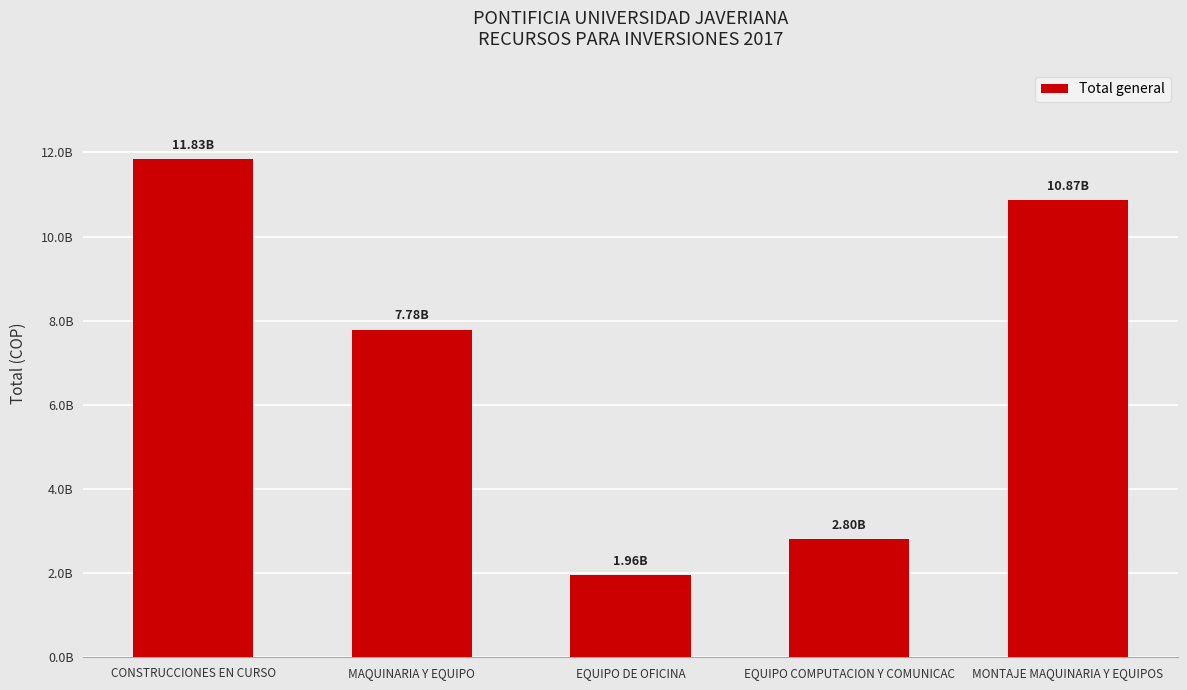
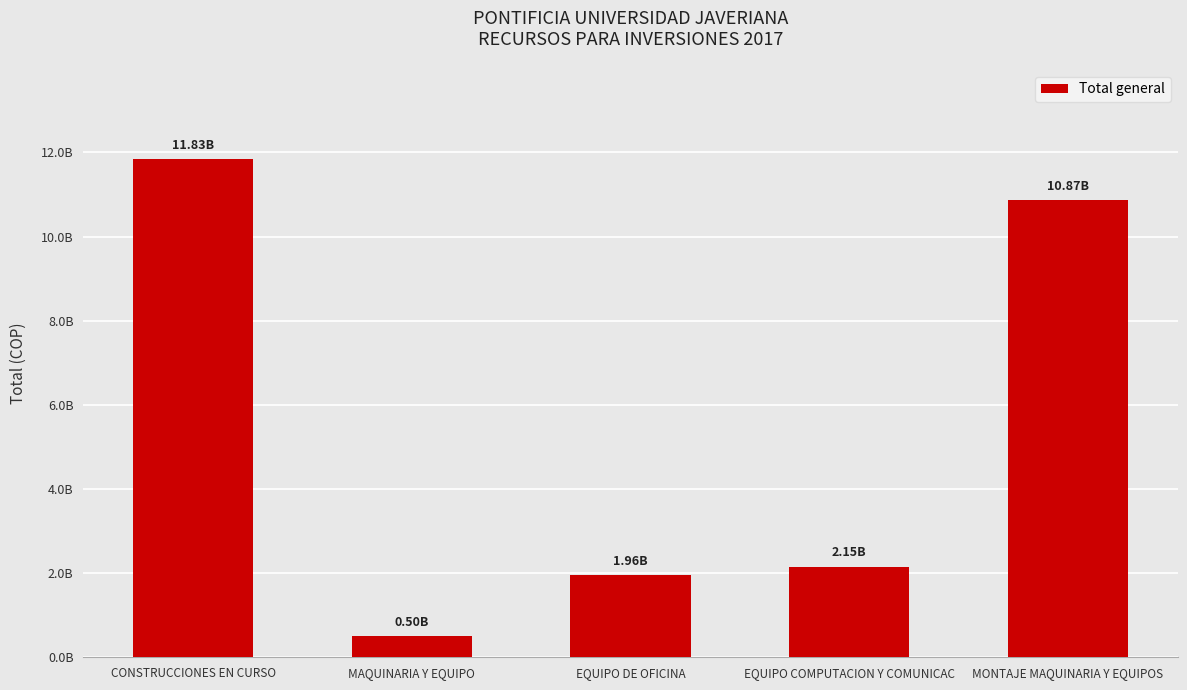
  {
    "CONSTRUCCIONES EN CURSO": "11.83B",
-   "MAQUINARIA Y EQUIPO": "7.78B",
+   "MAQUINARIA Y EQUIPO": "0.50B",
    "EQUIPO DE OFICINA": "1.96B",
-   "EQUIPO COMPUTACION Y COMUNICAC": "2.80B",
+   "EQUIPO COMPUTACION Y COMUNICAC": "2.15B",
    "MONTAJE MAQUINARIA Y EQUIPOS": "10.87B"
  }
